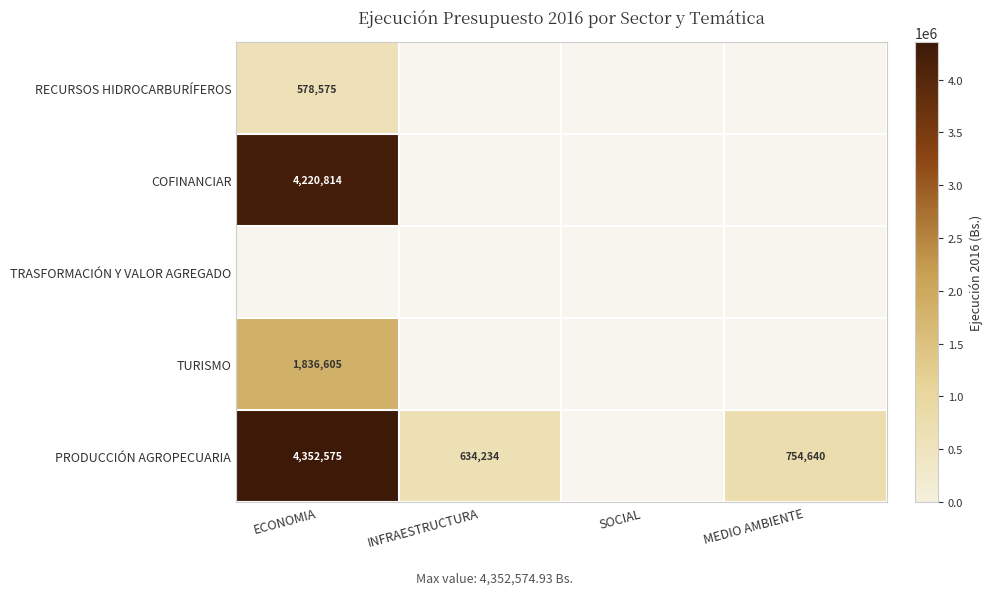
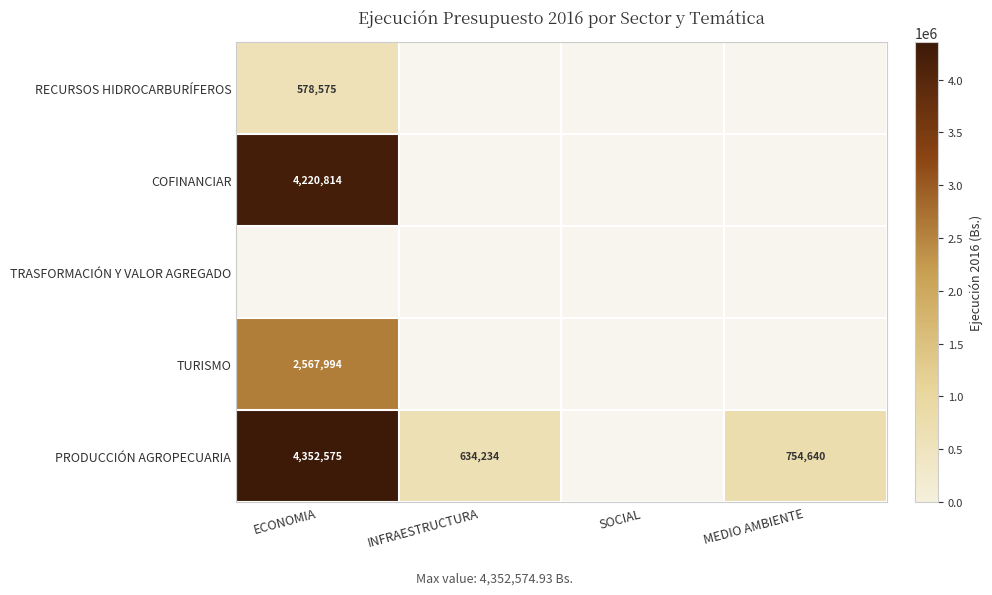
  {
    "RECURSOS HIDROCARBURÍFEROS": {
      "ECONOMIA": "578,575"
    },
    "COFINANCIAR": {
      "ECONOMIA": "4,220,814"
    },
    "TURISMO": {
-     "ECONOMIA": "1,836,605"
+     "ECONOMIA": "2,567,994"
    },
    "PRODUCCIÓN AGROPECUARIA": {
      "ECONOMIA": "4,352,575",
      "INFRAESTRUCTURA": "634,234",
      "MEDIO AMBIENTE": "754,640"
    }
  }
